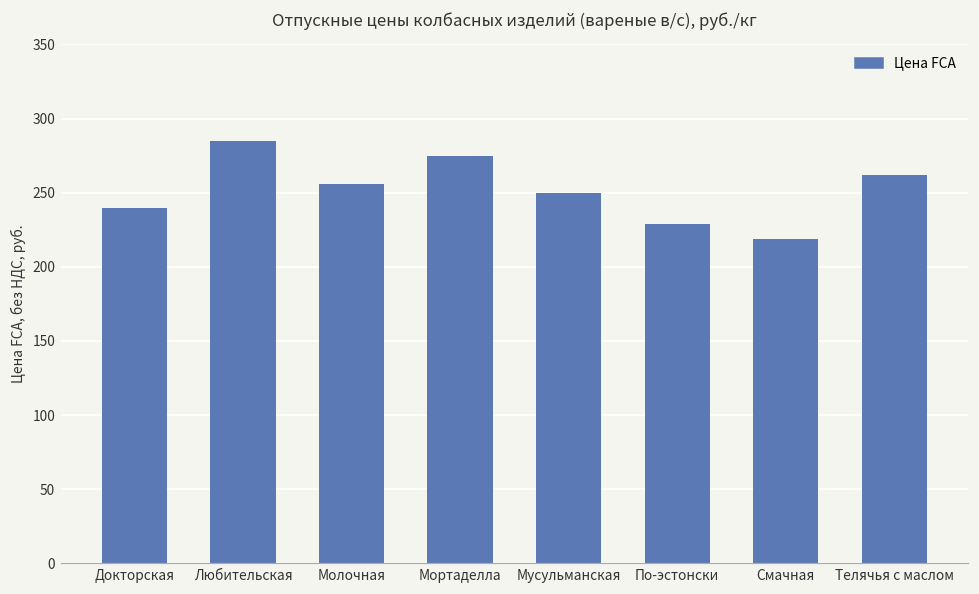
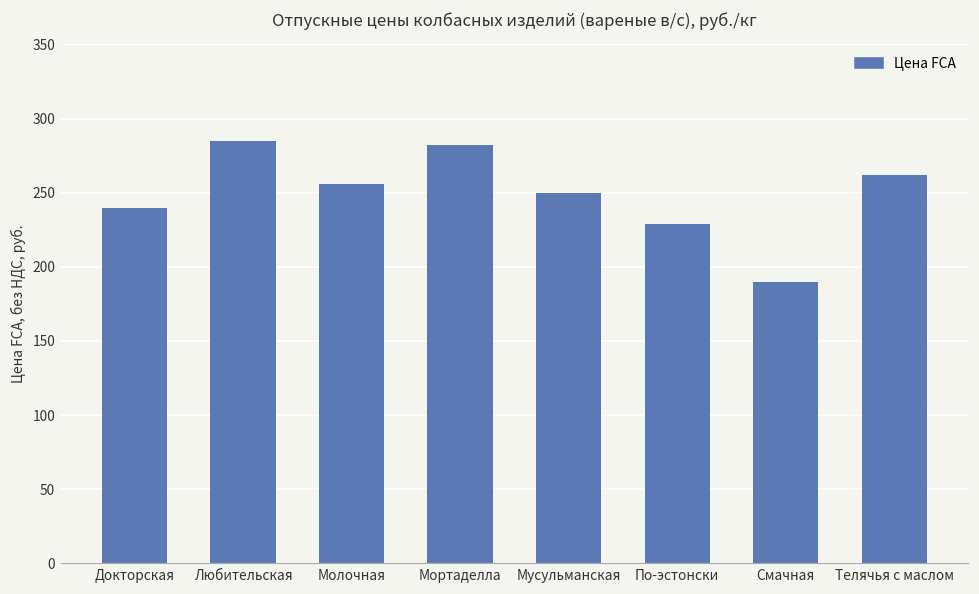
  {
    "Докторская": 240,
    "Любительская": 285,
    "Молочная": 256,
-   "Мортаделла": 275,
+   "Мортаделла": 282,
    "Мусульманская": 250,
    "По-эстонски": 229,
-   "Смачная": 219,
+   "Смачная": 190,
    "Телячья с маслом": 262
  }
